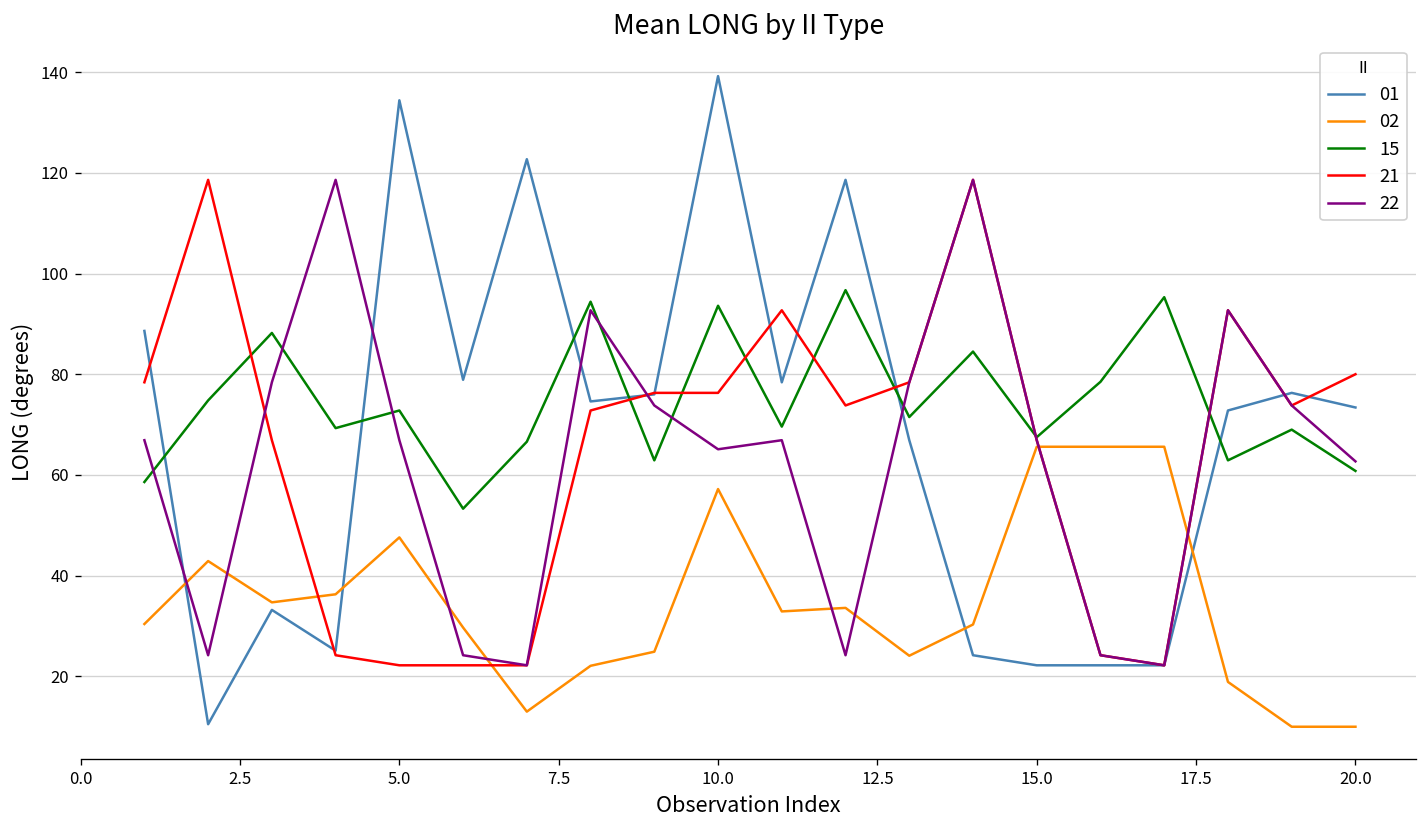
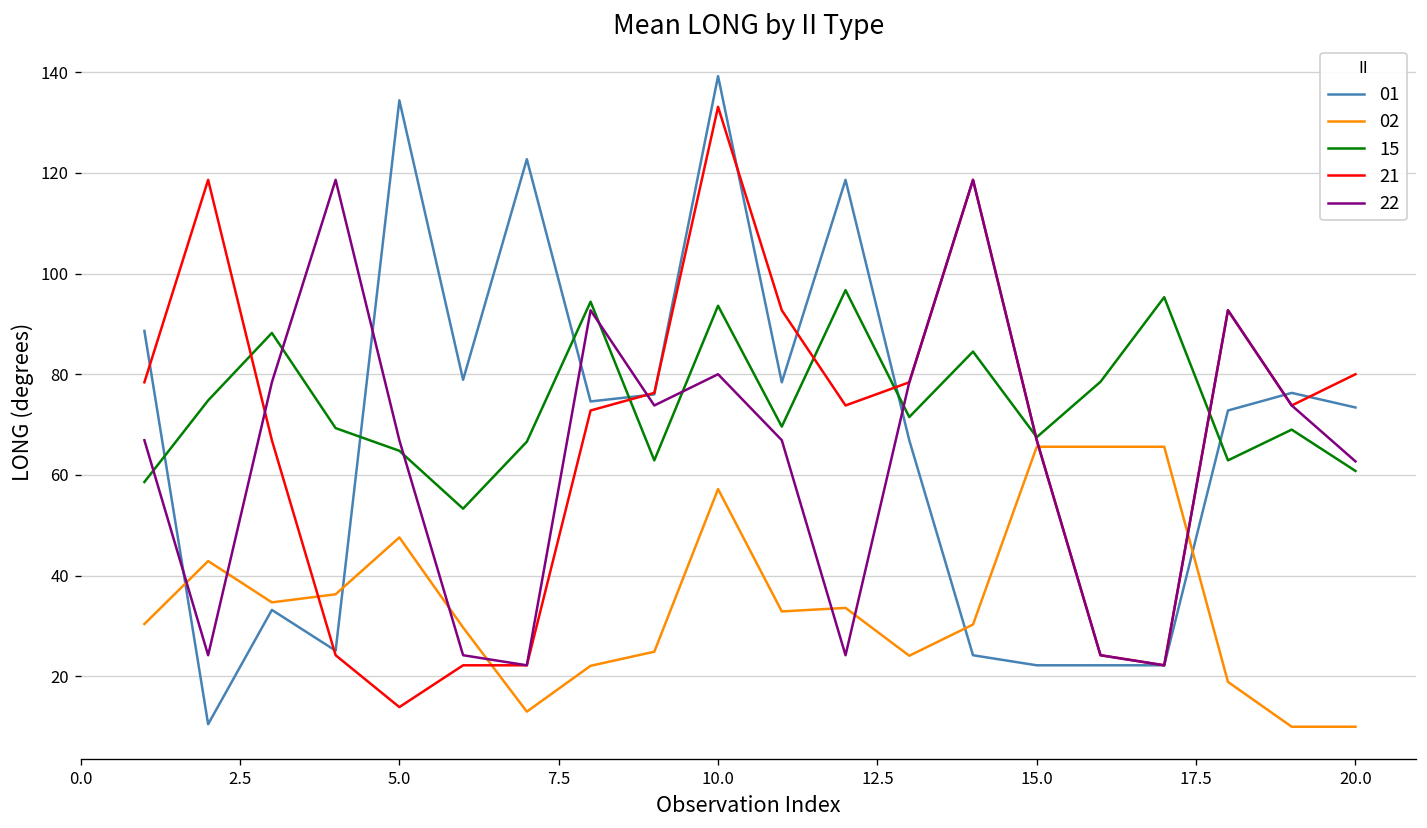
  {
    "01": {
      "5.0": 134,
      "10.0": 139,
      "15.0": 22,
      "20.0": 73
    },
    "02": {
      "5.0": 48,
      "10.0": 57,
      "15.0": 66,
      "20.0": 10
    },
    "15": {
-     "5.0": 73,
+     "5.0": 65,
      "10.0": 94,
      "20.0": 61
    },
    "21": {
-     "5.0": 22,
-     "10.0": 76,
+     "5.0": 14,
+     "10.0": 133,
      "20.0": 80
    },
    "22": {
      "5.0": 67,
-     "10.0": 65,
+     "10.0": 80,
      "20.0": 63
    }
  }
